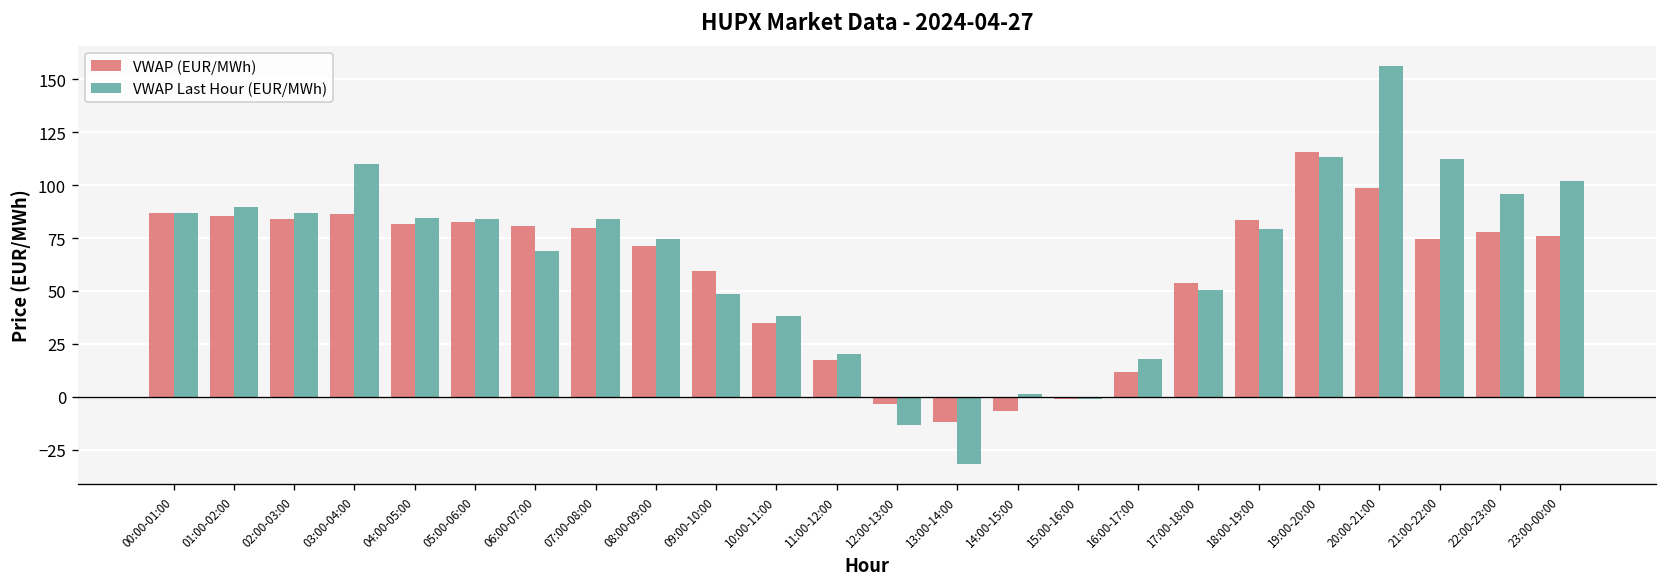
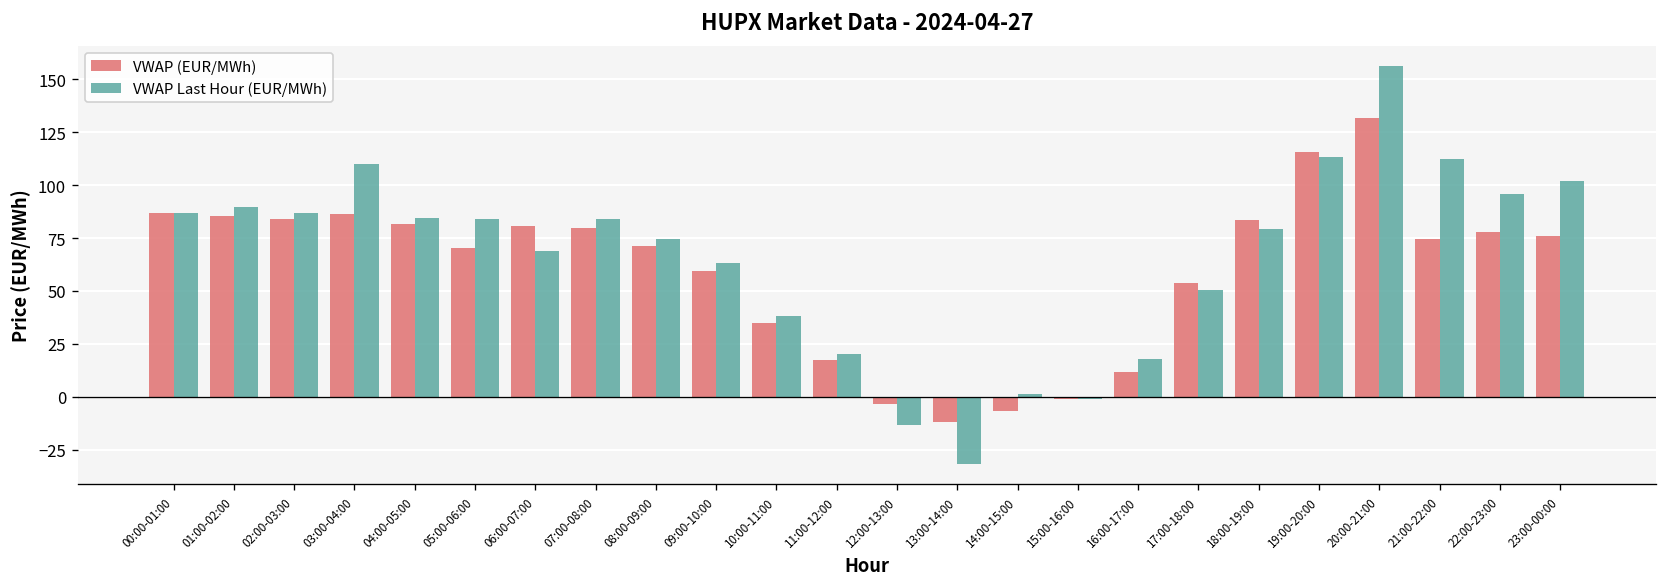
  {
    "VWAP (EUR/MWh)": {
      "00:00-01:00": 87,
      "01:00-02:00": 86,
      "02:00-03:00": 84,
      "03:00-04:00": 86,
      "04:00-05:00": 82,
-     "05:00-06:00": 83,
+     "05:00-06:00": 70,
      "06:00-07:00": 81,
      "07:00-08:00": 80,
      "08:00-09:00": 71,
      "09:00-10:00": 60,
      "10:00-11:00": 35,
      "11:00-12:00": 17,
      "12:00-13:00": -4,
      "13:00-14:00": -12,
      "14:00-15:00": -7,
      "16:00-17:00": 11,
      "17:00-18:00": 54,
      "18:00-19:00": 83,
      "19:00-20:00": 115,
-     "20:00-21:00": 99,
+     "20:00-21:00": 132,
      "21:00-22:00": 75,
      "22:00-23:00": 78,
      "23:00-00:00": 76
    },
    "VWAP Last Hour (EUR/MWh)": {
      "00:00-01:00": 87,
      "01:00-02:00": 90,
      "02:00-03:00": 87,
      "03:00-04:00": 110,
      "04:00-05:00": 84,
      "05:00-06:00": 84,
      "06:00-07:00": 69,
      "07:00-08:00": 84,
      "08:00-09:00": 74,
-     "09:00-10:00": 48,
+     "09:00-10:00": 63,
      "10:00-11:00": 38,
      "11:00-12:00": 20,
      "12:00-13:00": -14,
      "13:00-14:00": -32,
      "16:00-17:00": 18,
      "17:00-18:00": 50,
      "18:00-19:00": 79,
      "19:00-20:00": 114,
      "20:00-21:00": 157,
      "21:00-22:00": 112,
      "22:00-23:00": 96,
      "23:00-00:00": 102
    }
  }
